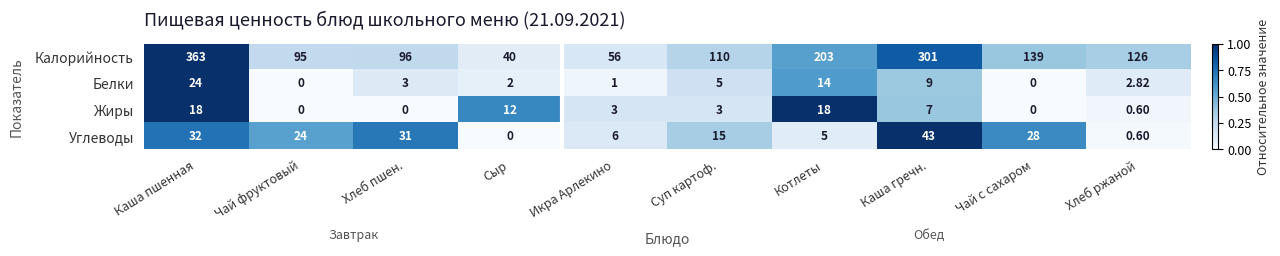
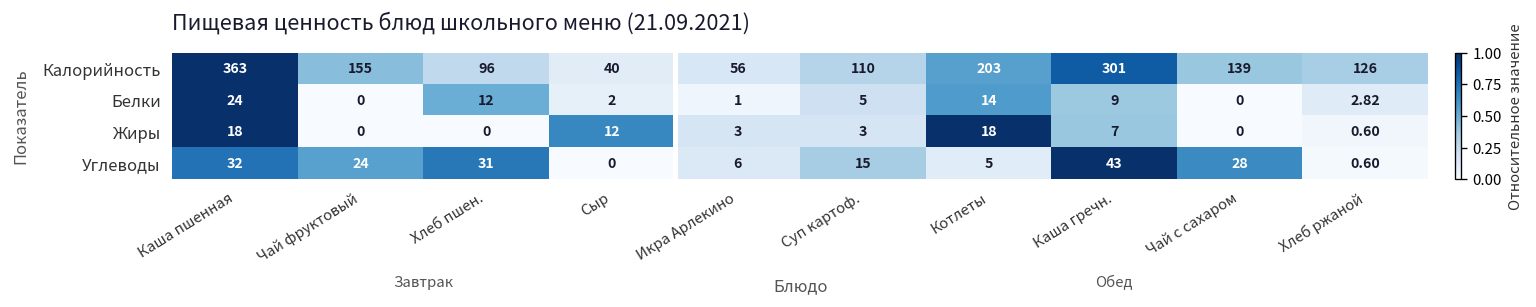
  {
    "Калорийность": {
      "Каша пшенная": 363,
-     "Чай фруктовый": 95,
+     "Чай фруктовый": 155,
      "Хлеб пшен.": 96,
      "Сыр": 40,
      "Икра Арлекино": 56,
      "Суп картоф.": 110,
      "Котлеты": 203,
      "Каша гречн.": 301,
      "Чай с сахаром": 139,
      "Хлеб ржаной": 126
    },
    "Белки": {
      "Каша пшенная": 24,
      "Чай фруктовый": 0,
-     "Хлеб пшен.": 3,
+     "Хлеб пшен.": 12,
      "Сыр": 2,
      "Икра Арлекино": 1,
      "Суп картоф.": 5,
      "Котлеты": 14,
      "Каша гречн.": 9,
      "Чай с сахаром": 0,
      "Хлеб ржаной": 2.82
    },
    "Жиры": {
      "Каша пшенная": 18,
      "Чай фруктовый": 0,
      "Хлеб пшен.": 0,
      "Сыр": 12,
      "Икра Арлекино": 3,
      "Суп картоф.": 3,
      "Котлеты": 18,
      "Каша гречн.": 7,
      "Чай с сахаром": 0,
      "Хлеб ржаной": 0.60
    },
    "Углеводы": {
      "Каша пшенная": 32,
      "Чай фруктовый": 24,
      "Хлеб пшен.": 31,
      "Сыр": 0,
      "Икра Арлекино": 6,
      "Суп картоф.": 15,
      "Котлеты": 5,
      "Каша гречн.": 43,
      "Чай с сахаром": 28,
      "Хлеб ржаной": 0.60
    }
  }
